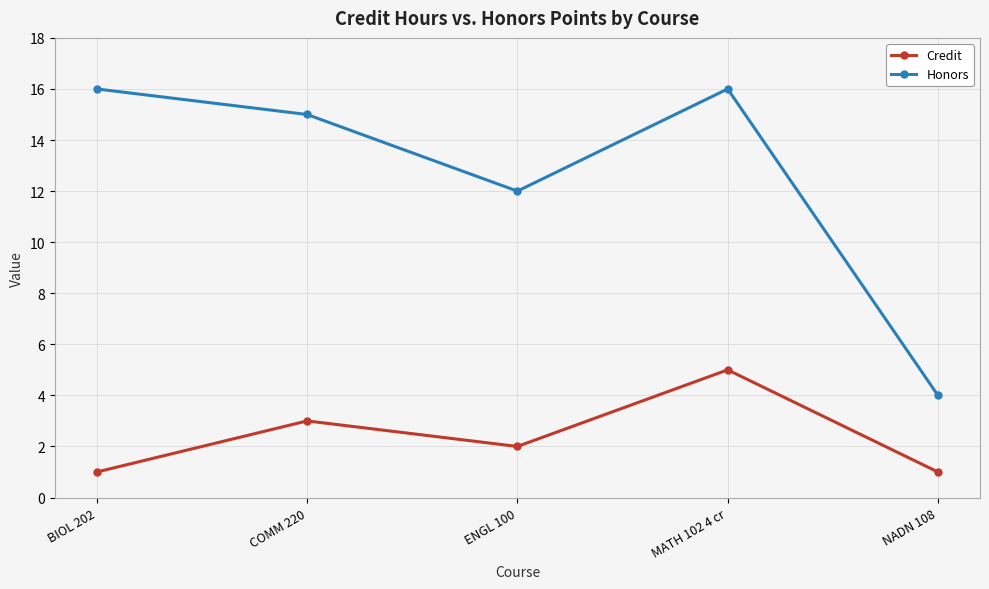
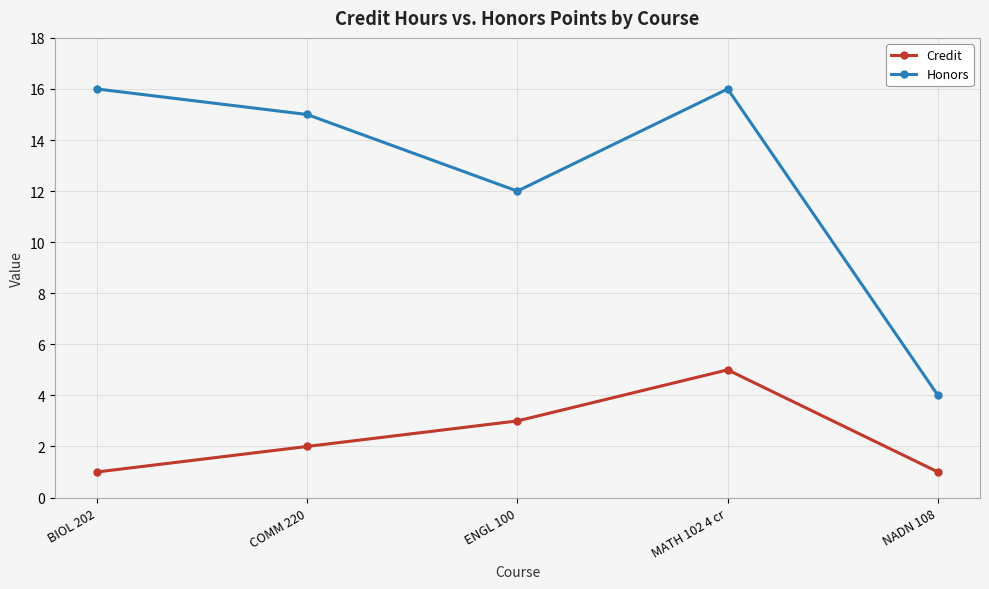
  {
    "Credit": {
      "BIOL 202": 1,
-     "COMM 220": 3,
-     "ENGL 100": 2,
+     "COMM 220": 2,
+     "ENGL 100": 3,
      "MATH 102 4 cr": 5,
      "NADN 108": 1
    },
    "Honors": {
      "BIOL 202": 16,
      "COMM 220": 15,
      "ENGL 100": 12,
      "MATH 102 4 cr": 16,
      "NADN 108": 4
    }
  }
